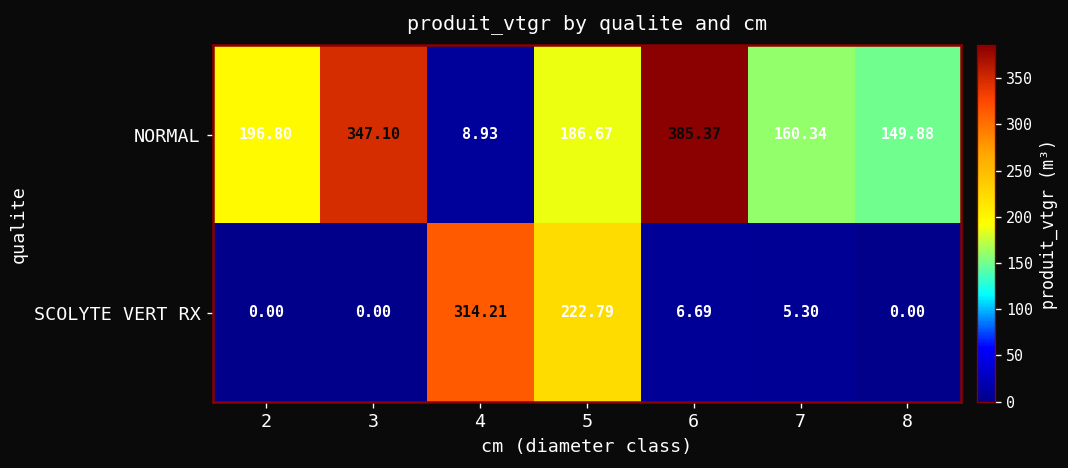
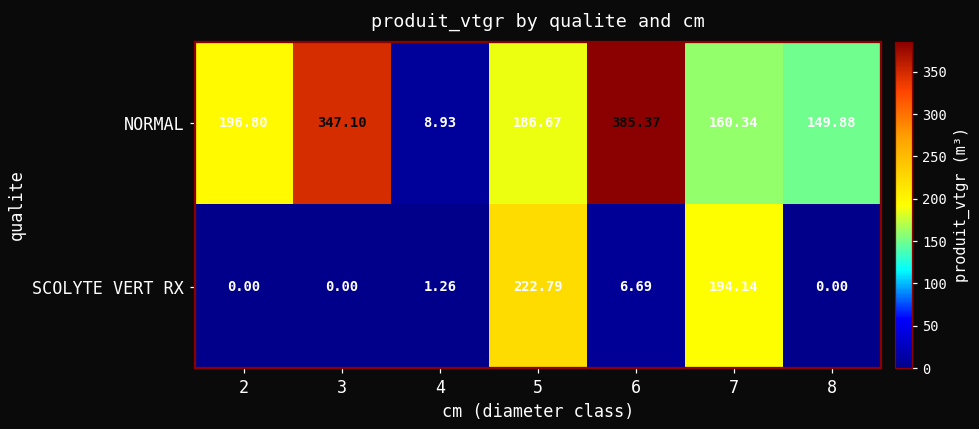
  {
    "NORMAL": {
      "2": 196.80,
      "3": 347.10,
      "4": 8.93,
      "5": 186.67,
      "6": 385.37,
      "7": 160.34,
      "8": 149.88
    },
    "SCOLYTE VERT RX": {
      "2": 0.00,
      "3": 0.00,
-     "4": 314.21,
+     "4": 1.26,
      "5": 222.79,
      "6": 6.69,
-     "7": 5.30,
+     "7": 194.14,
      "8": 0.00
    }
  }
